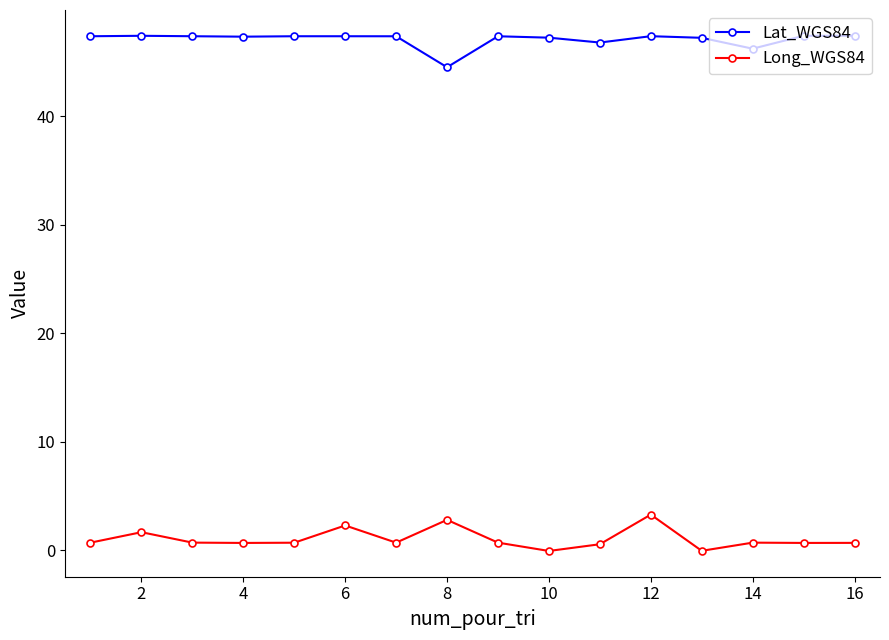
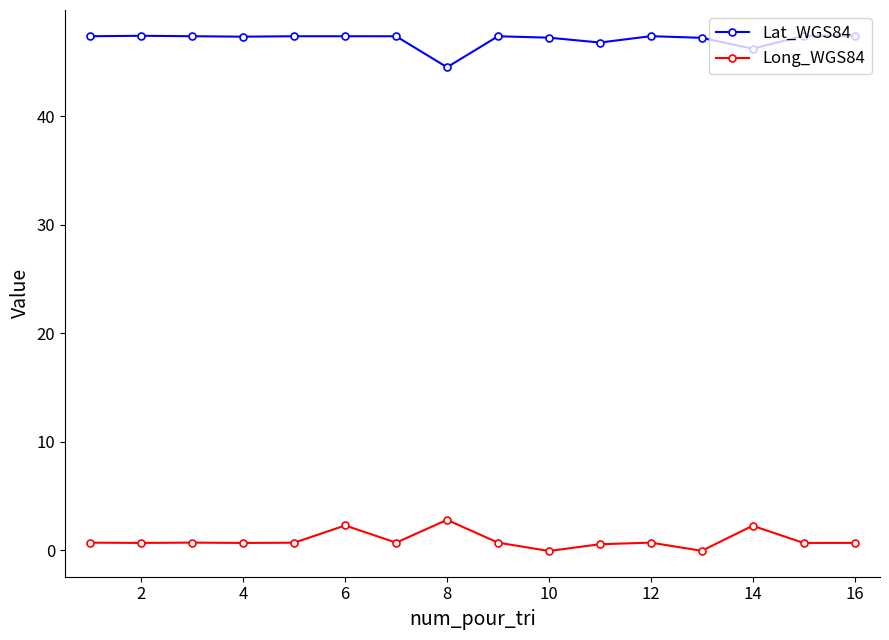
  {
    "Lat_WGS84": {
      "2": 47.4,
      "4": 47.4,
      "6": 47.4,
      "8": 44.5,
      "10": 47.3,
      "12": 47.4
    },
    "Long_WGS84": {
-     "2": 1.7,
+     "2": 0.7,
      "4": 0.7,
      "6": 2.3,
      "8": 2.8,
      "10": -0.1,
-     "12": 3.3,
-     "14": 0.7,
+     "12": 0.7,
+     "14": 2.2,
      "16": 0.7
    }
  }
